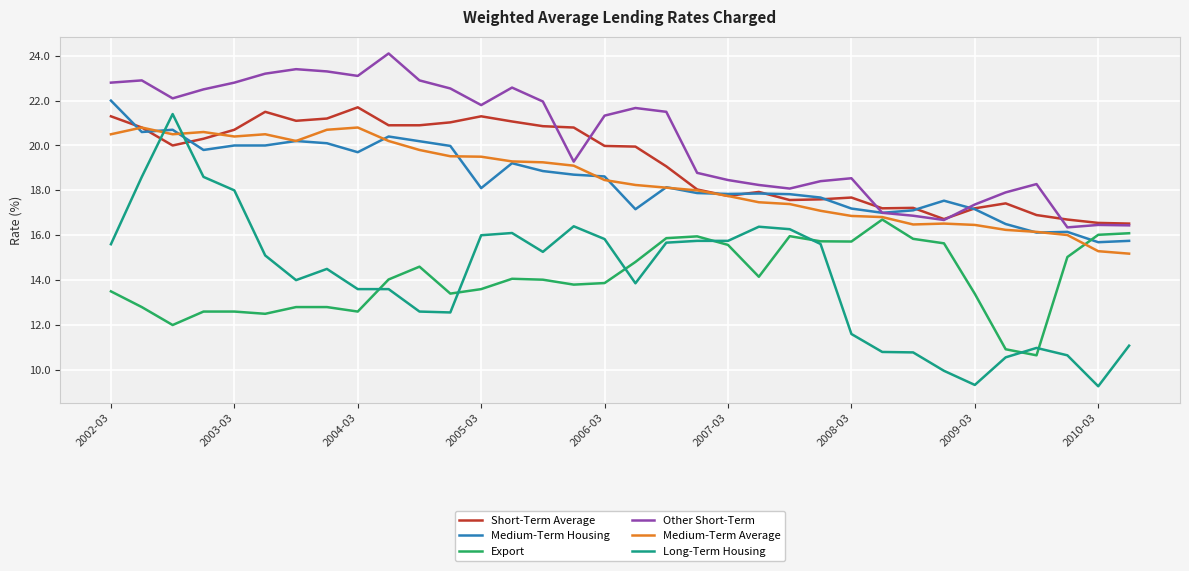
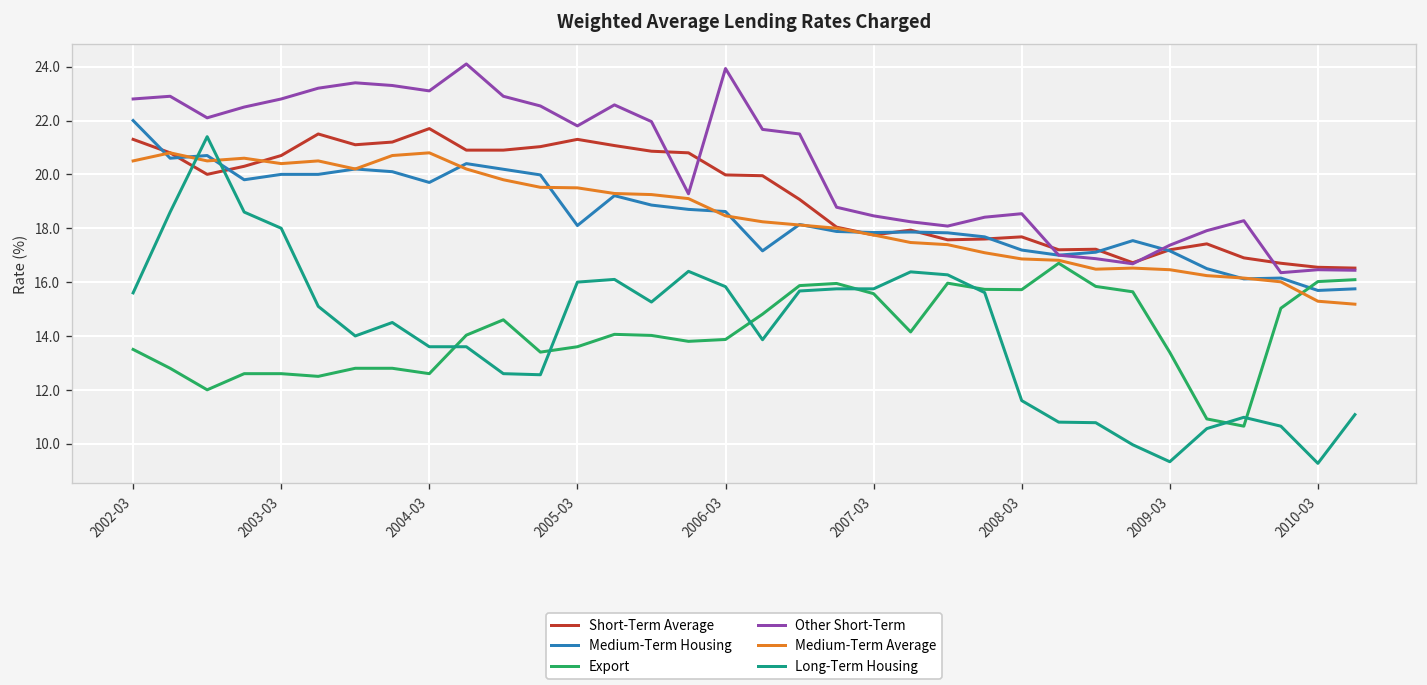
  {
    "Short-Term Average": {
      "2002-03": 21.3,
      "2003-03": 20.7,
      "2004-03": 21.7,
      "2005-03": 21.3,
      "2006-03": 20.0,
      "2008-03": 17.7
    },
    "Medium-Term Housing": {
      "2002-03": 22.0,
      "2003-03": 20.0,
      "2004-03": 19.7,
      "2005-03": 18.1,
      "2006-03": 18.6,
      "2008-03": 17.2,
      "2010-03": 15.7
    },
    "Other Short-Term": {
      "2002-03": 22.8,
      "2003-03": 22.8,
      "2004-03": 23.1,
      "2005-03": 21.8,
-     "2006-03": 21.3,
+     "2006-03": 23.9,
      "2007-03": 18.5,
      "2008-03": 18.5,
      "2009-03": 17.4
    },
    "Medium-Term Average": {
      "2002-03": 20.5,
      "2003-03": 20.4,
      "2004-03": 20.8,
      "2005-03": 19.5,
      "2006-03": 18.5,
      "2008-03": 16.9,
      "2009-03": 16.5,
      "2010-03": 15.3
    }
  }
